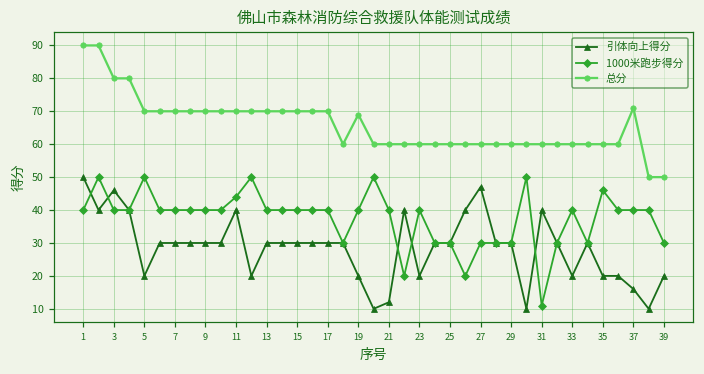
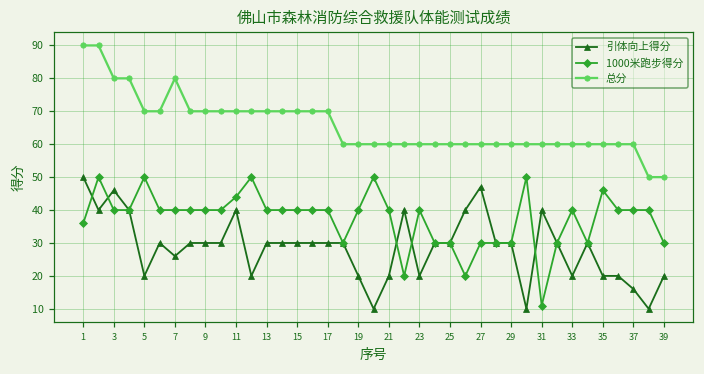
  {
    "引体向上得分": {
      "1": 50,
      "3": 46,
      "5": 20,
-     "7": 30,
+     "7": 26,
      "9": 30,
      "11": 40,
      "13": 30,
      "15": 30,
      "17": 30,
      "19": 20,
-     "21": 12,
+     "21": 20,
      "23": 20,
      "27": 47,
      "31": 40,
      "33": 20,
      "35": 20,
      "37": 16,
      "39": 20
    },
    "1000米跑步得分": {
-     "1": 40,
+     "1": 36,
      "3": 40,
      "5": 50,
      "7": 40,
      "9": 40,
      "11": 44,
      "13": 40,
      "15": 40,
      "17": 40,
      "19": 40,
      "21": 40,
      "23": 40,
      "27": 30,
      "31": 11,
      "33": 40,
      "35": 46,
      "37": 40,
      "39": 30
    },
    "总分": {
      "1": 90,
      "3": 80,
      "5": 70,
-     "7": 70,
+     "7": 80,
      "9": 70,
      "11": 70,
      "13": 70,
      "15": 70,
      "17": 70,
-     "19": 69,
+     "19": 60,
      "21": 60,
      "23": 60,
      "25": 60,
      "27": 60,
      "29": 60,
      "31": 60,
      "33": 60,
      "35": 60,
-     "37": 71,
+     "37": 60,
      "39": 50
    }
  }
